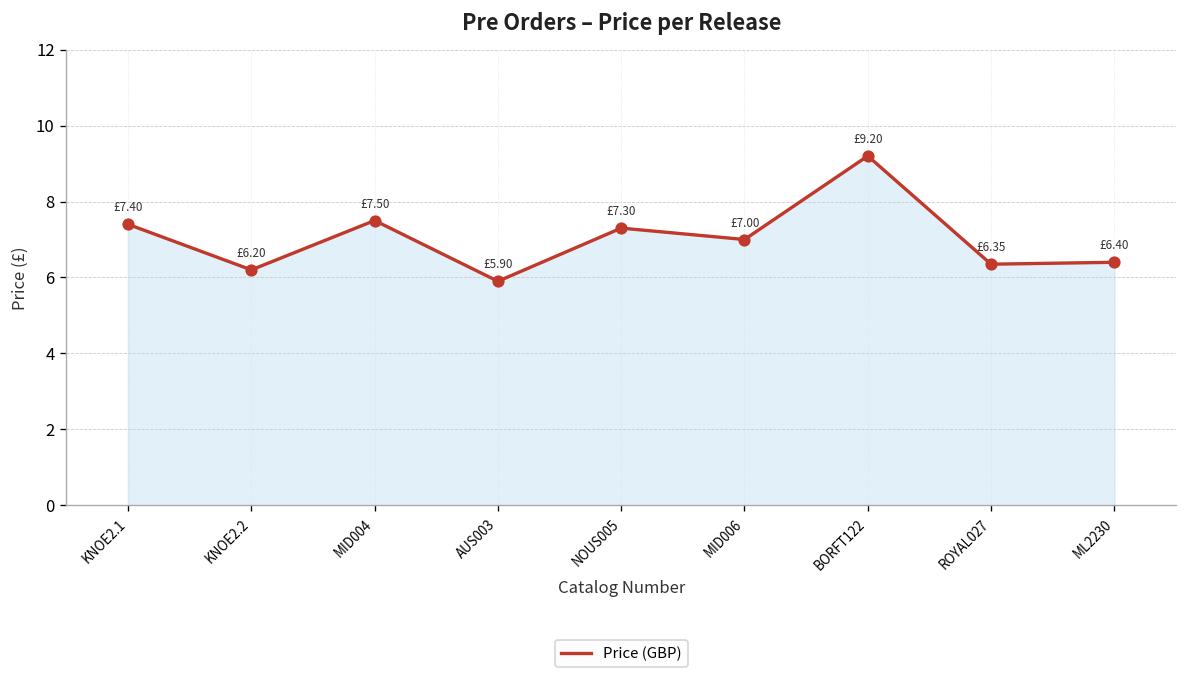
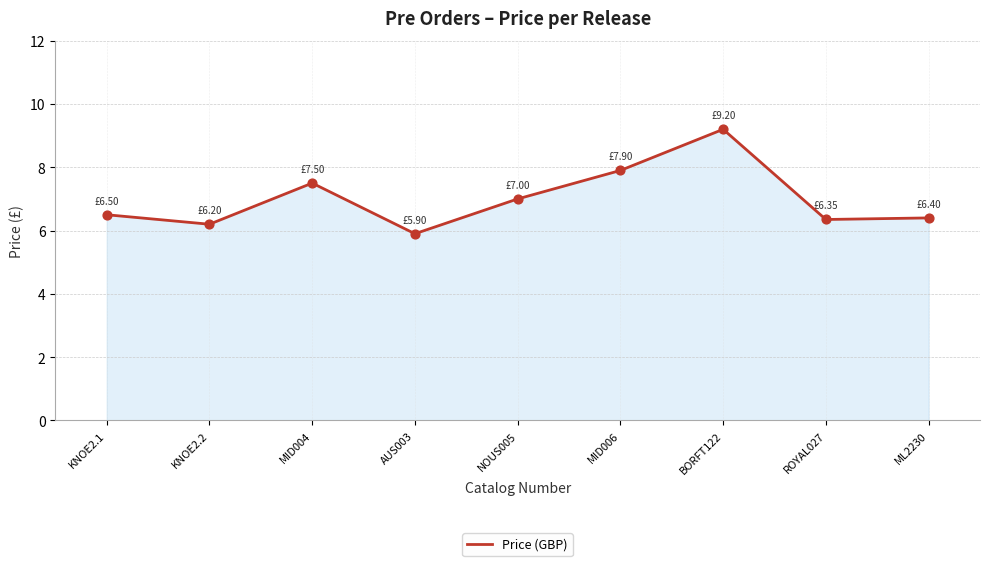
  {
-   "KNOE2.1": "£7.40",
+   "KNOE2.1": "£6.50",
    "KNOE2.2": "£6.20",
    "MID004": "£7.50",
    "AUS003": "£5.90",
-   "NOUS005": "£7.30",
-   "MID006": "£7.00",
+   "NOUS005": "£7.00",
+   "MID006": "£7.90",
    "BORFT122": "£9.20",
    "ROYAL027": "£6.35",
    "ML2230": "£6.40"
  }
